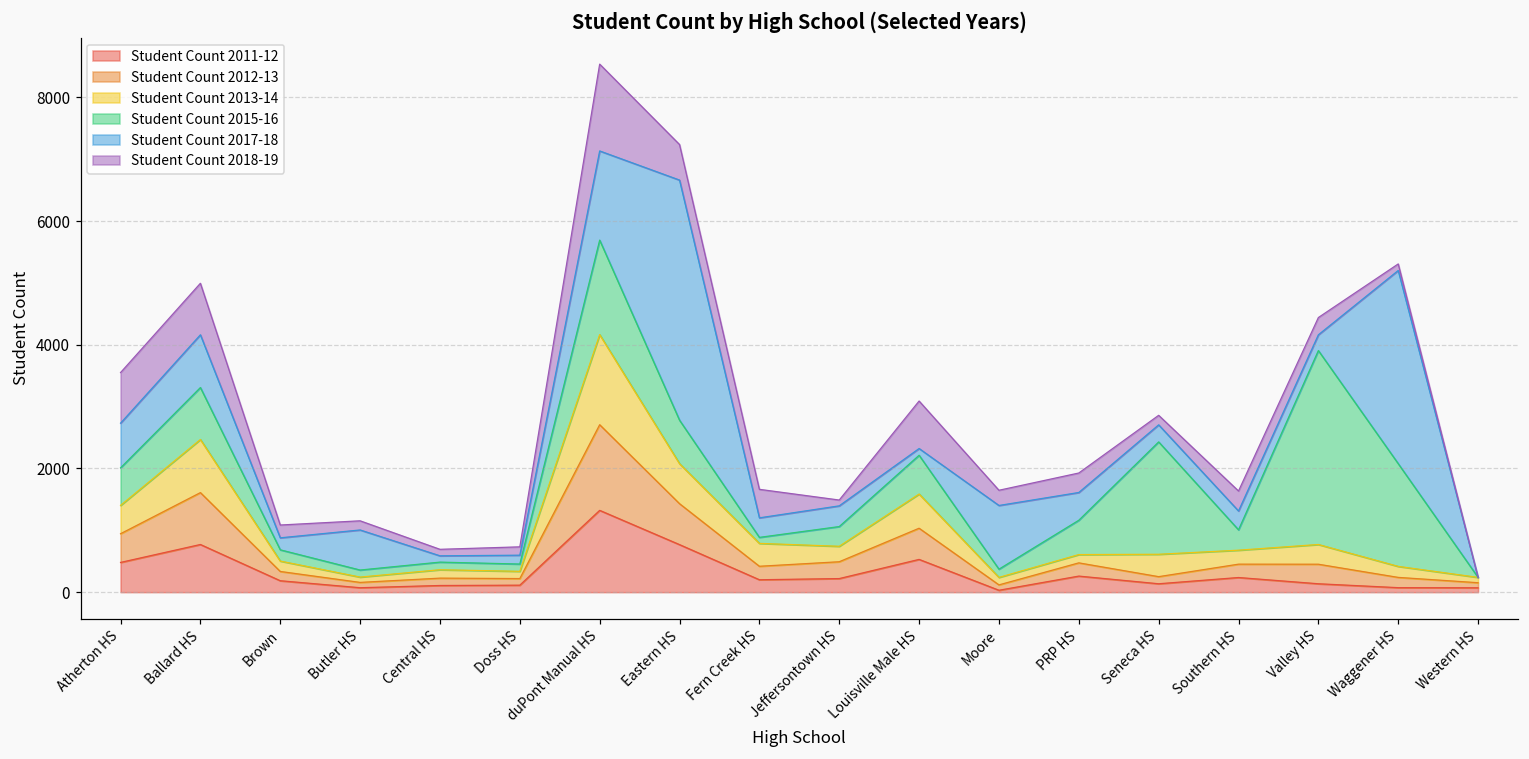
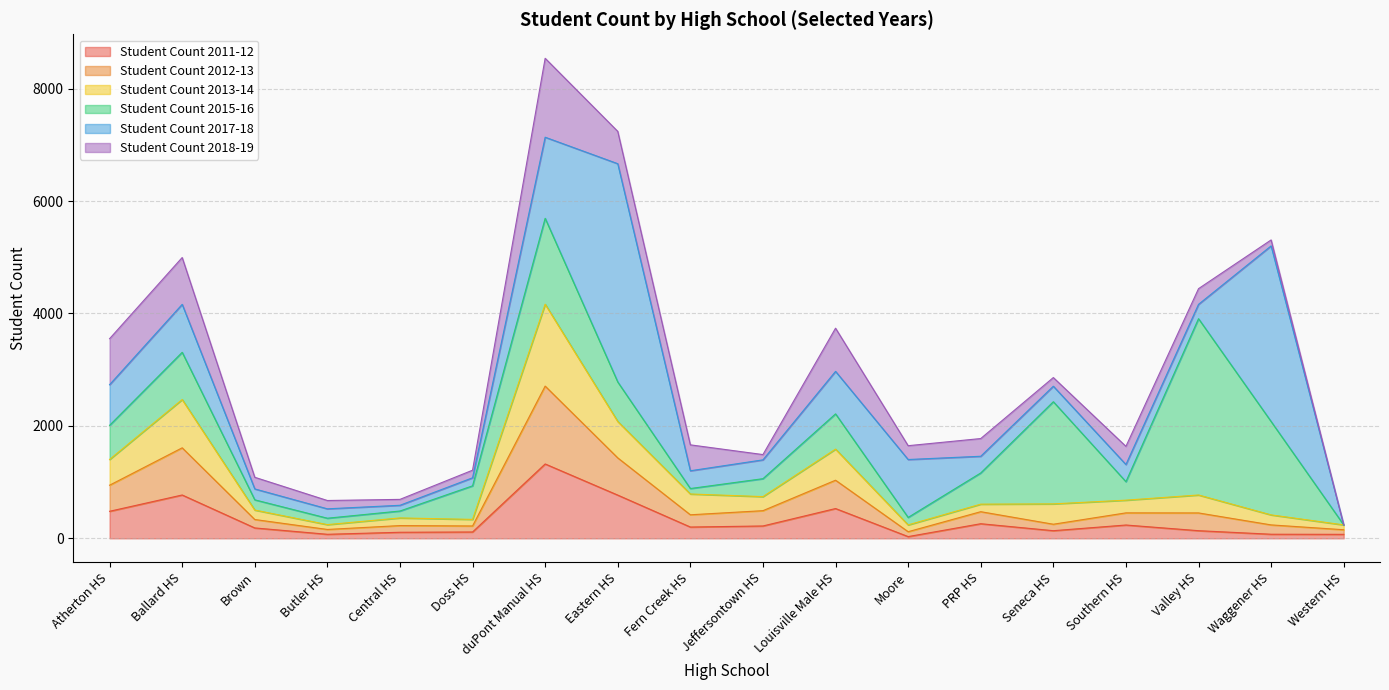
  {
    "Student Count 2015-16": {
      "Atherton HS": 600,
      "Ballard HS": 800,
      "Brown": 200,
      "Butler HS": 100,
      "Central HS": 100,
-     "Doss HS": 100,
+     "Doss HS": 600,
      "duPont Manual HS": 1500,
      "Eastern HS": 700,
      "Fern Creek HS": 100,
      "Jeffersontown HS": 300,
      "Louisville Male HS": 600,
      "Moore": 100,
      "PRP HS": 600,
      "Seneca HS": 1800,
      "Southern HS": 300,
      "Valley HS": 3100,
      "Waggener HS": 1700
    },
    "Student Count 2017-18": {
      "Atherton HS": 700,
      "Ballard HS": 900,
      "Brown": 200,
-     "Butler HS": 600,
+     "Butler HS": 200,
      "Central HS": 100,
      "Doss HS": 100,
      "duPont Manual HS": 1400,
      "Eastern HS": 3900,
      "Fern Creek HS": 300,
      "Jeffersontown HS": 300,
-     "Louisville Male HS": 100,
+     "Louisville Male HS": 800,
      "Moore": 1000,
-     "PRP HS": 400,
+     "PRP HS": 300,
      "Seneca HS": 300,
      "Southern HS": 300,
      "Valley HS": 300,
      "Waggener HS": 3100
    },
    "Student Count 2018-19": {
      "Atherton HS": 800,
      "Ballard HS": 800,
      "Brown": 200,
      "Butler HS": 100,
      "Central HS": 100,
      "Doss HS": 100,
      "duPont Manual HS": 1400,
      "Eastern HS": 600,
      "Fern Creek HS": 500,
      "Jeffersontown HS": 100,
      "Louisville Male HS": 800,
      "Moore": 200,
      "PRP HS": 300,
      "Seneca HS": 200,
      "Southern HS": 300,
      "Valley HS": 300,
      "Waggener HS": 100
    }
  }
